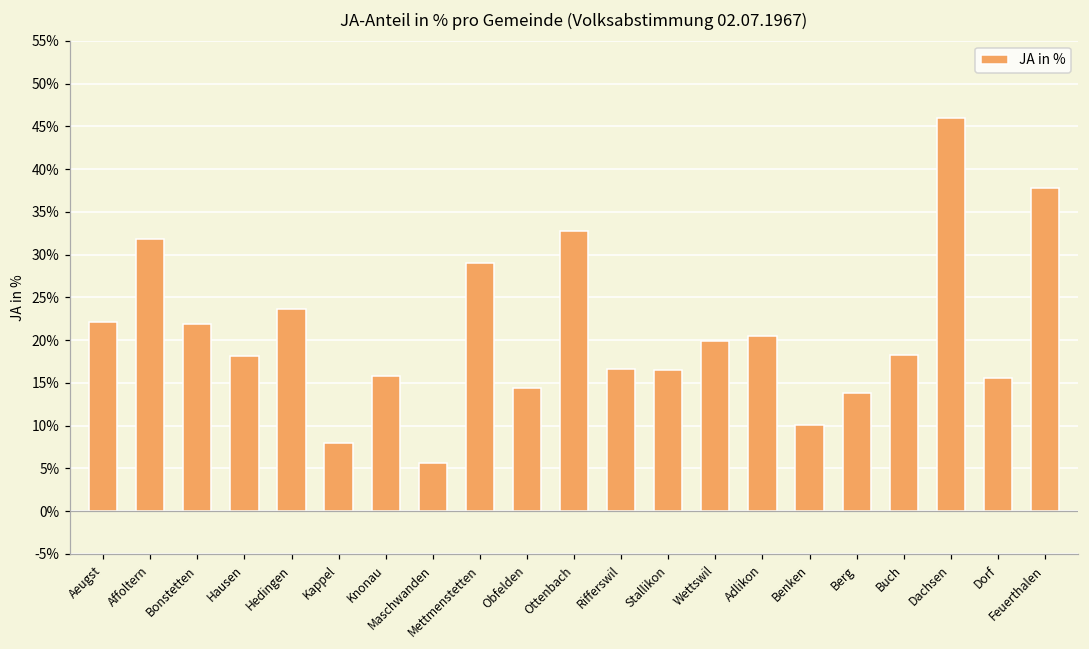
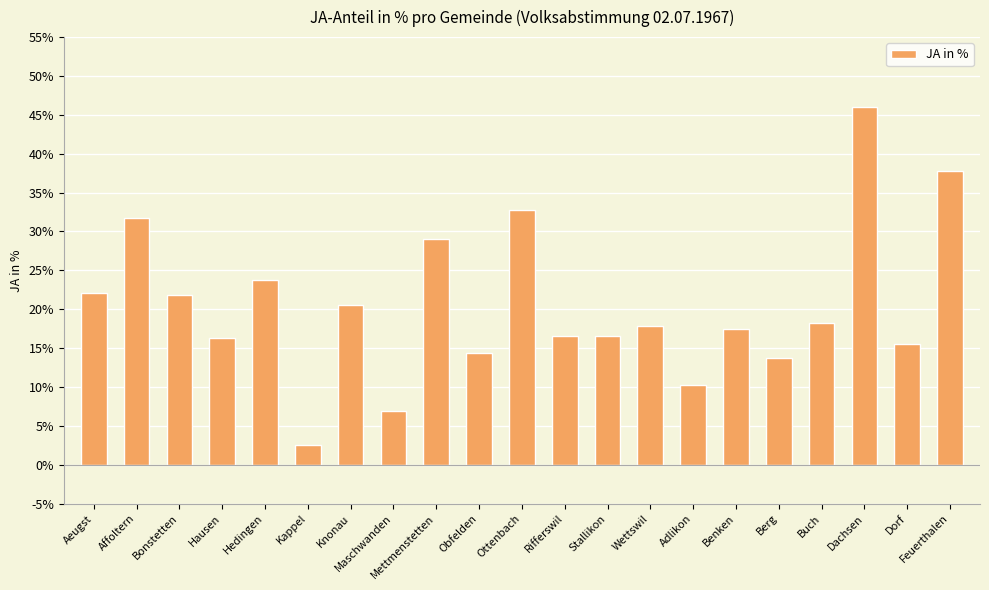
  {
    "Aeugst": "22%",
    "Affoltern": "32%",
    "Bonstetten": "22%",
-   "Hausen": "18%",
+   "Hausen": "16%",
    "Hedingen": "24%",
-   "Kappel": "8%",
-   "Knonau": "16%",
-   "Maschwanden": "6%",
+   "Kappel": "3%",
+   "Knonau": "21%",
+   "Maschwanden": "7%",
    "Mettmenstetten": "29%",
    "Obfelden": "14%",
    "Ottenbach": "33%",
    "Rifferswil": "17%",
    "Stallikon": "17%",
-   "Wettswil": "20%",
-   "Adlikon": "21%",
-   "Benken": "10%",
+   "Wettswil": "18%",
+   "Adlikon": "10%",
+   "Benken": "17%",
    "Berg": "14%",
    "Buch": "18%",
    "Dachsen": "46%",
    "Dorf": "16%",
    "Feuerthalen": "38%"
  }
